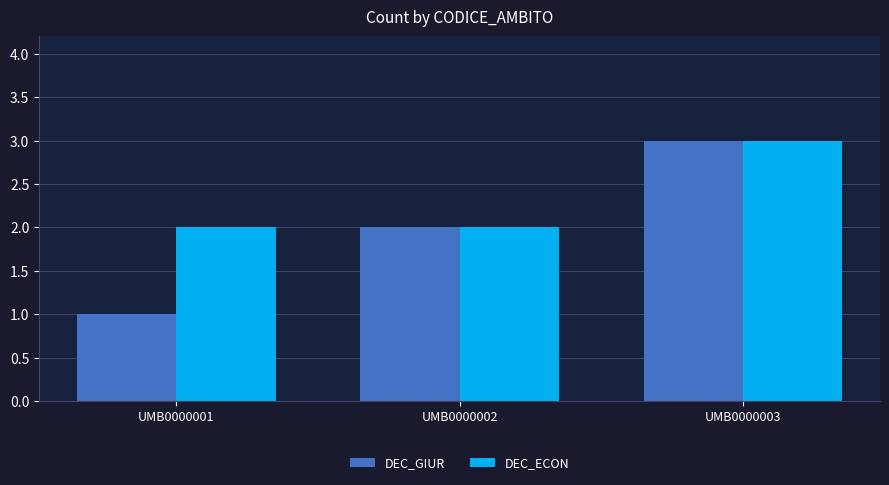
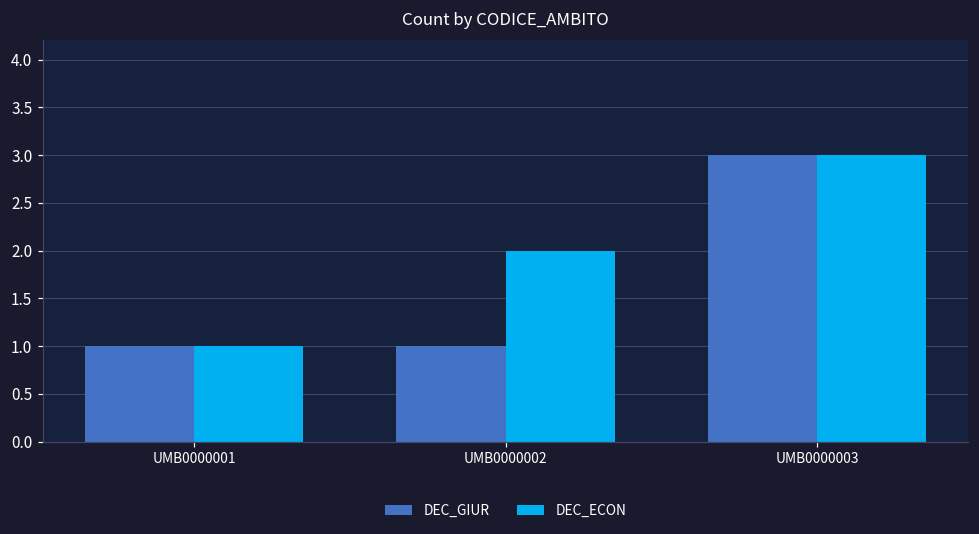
  {
    "DEC_GIUR": {
      "UMB0000001": 1,
-     "UMB0000002": 2,
+     "UMB0000002": 1,
      "UMB0000003": 3
    },
    "DEC_ECON": {
-     "UMB0000001": 2,
+     "UMB0000001": 1,
      "UMB0000002": 2,
      "UMB0000003": 3
    }
  }
